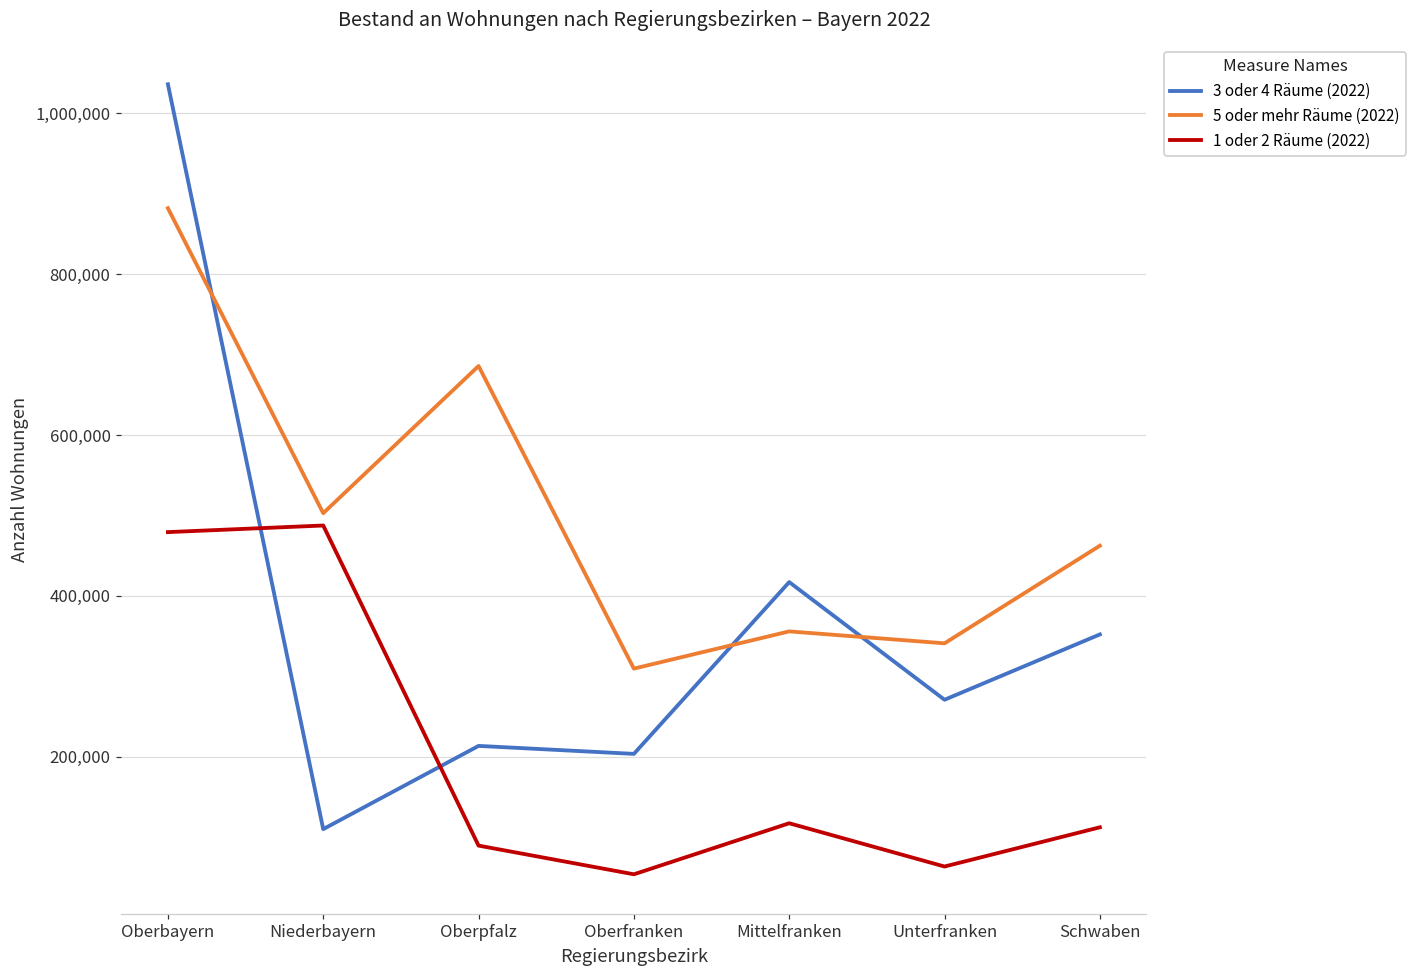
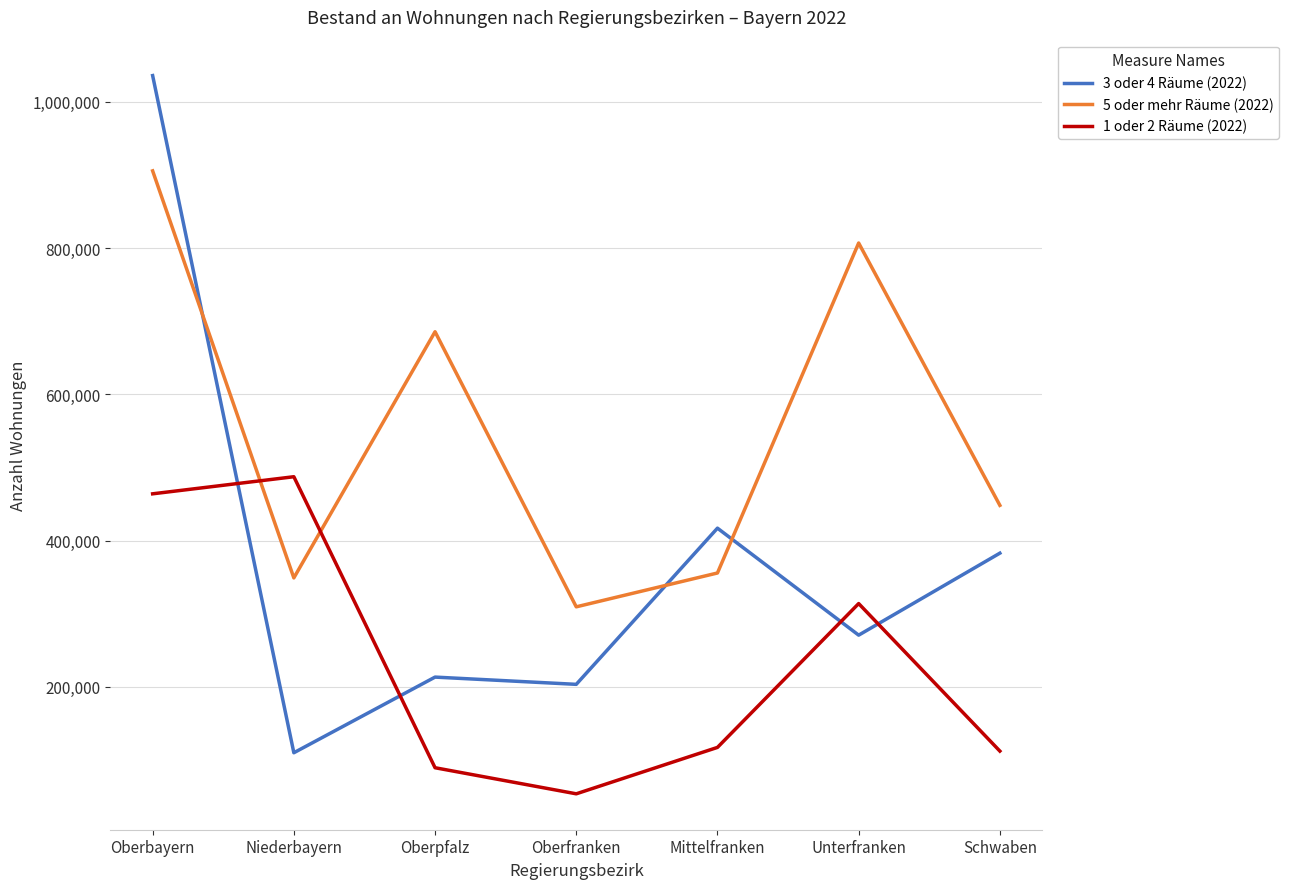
  {
    "3 oder 4 Räume (2022)": {
      "Oberbayern": "1,040,000",
      "Niederbayern": "110,000",
      "Oberpfalz": "210,000",
      "Oberfranken": "200,000",
      "Mittelfranken": "420,000",
      "Unterfranken": "270,000",
-     "Schwaben": "350,000"
+     "Schwaben": "380,000"
    },
    "5 oder mehr Räume (2022)": {
-     "Oberbayern": "880,000",
-     "Niederbayern": "500,000",
+     "Oberbayern": "910,000",
+     "Niederbayern": "350,000",
      "Oberpfalz": "690,000",
      "Oberfranken": "310,000",
      "Mittelfranken": "360,000",
-     "Unterfranken": "340,000",
-     "Schwaben": "460,000"
+     "Unterfranken": "810,000",
+     "Schwaben": "450,000"
    },
    "1 oder 2 Räume (2022)": {
-     "Oberbayern": "480,000",
+     "Oberbayern": "460,000",
      "Niederbayern": "490,000",
      "Oberpfalz": "90,000",
      "Oberfranken": "50,000",
      "Mittelfranken": "120,000",
-     "Unterfranken": "60,000",
+     "Unterfranken": "310,000",
      "Schwaben": "110,000"
    }
  }
